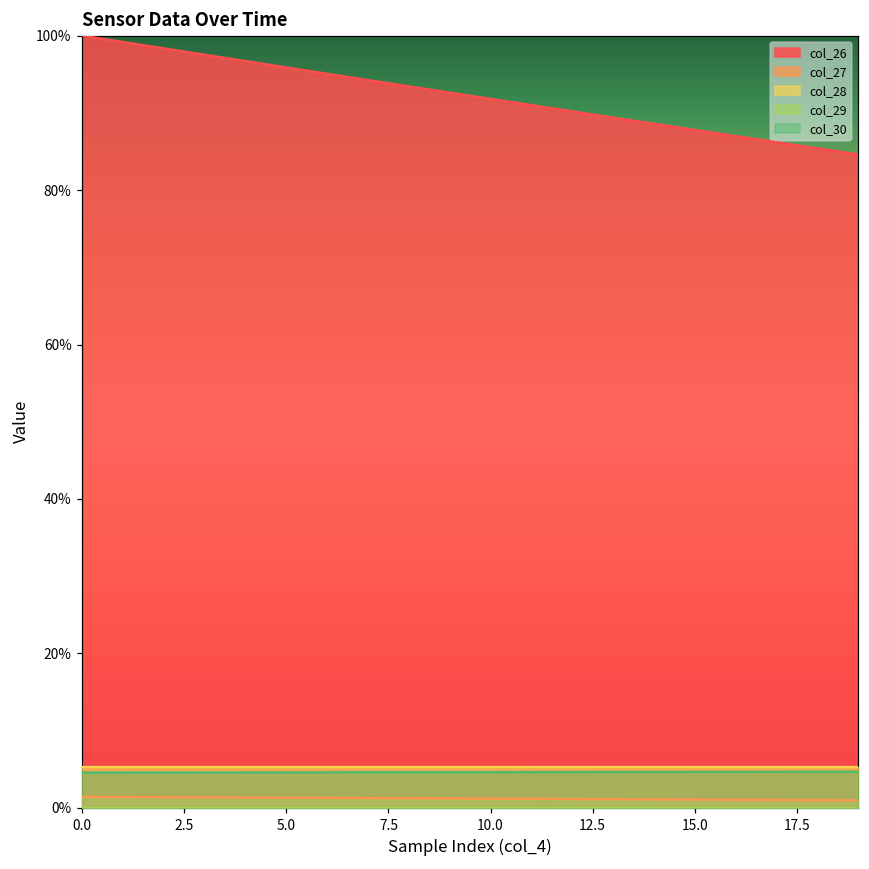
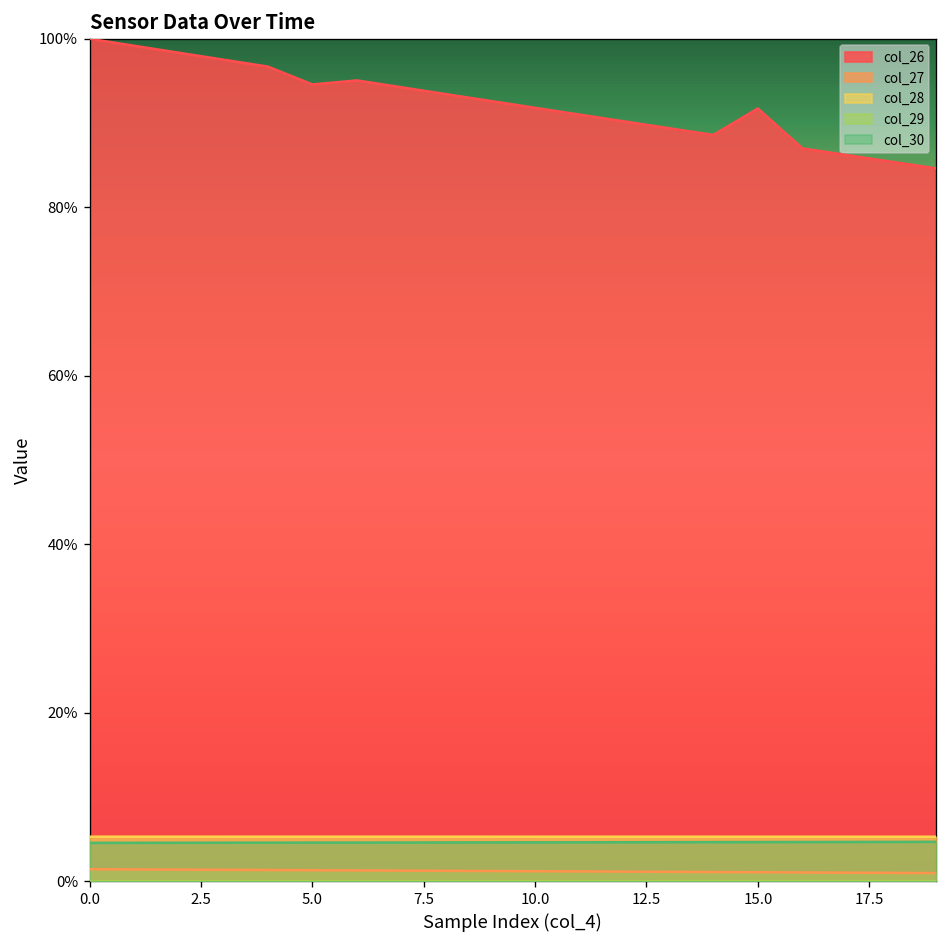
  {
    "col_26": {
      "0.0": "100%",
-     "5.0": "96%",
+     "5.0": "95%",
      "10.0": "92%",
-     "15.0": "88%"
+     "15.0": "92%"
    }
  }
